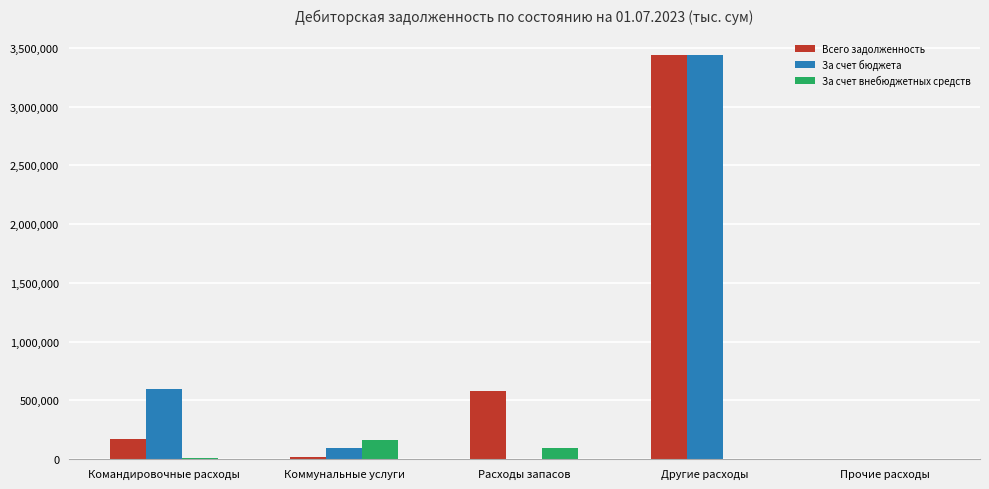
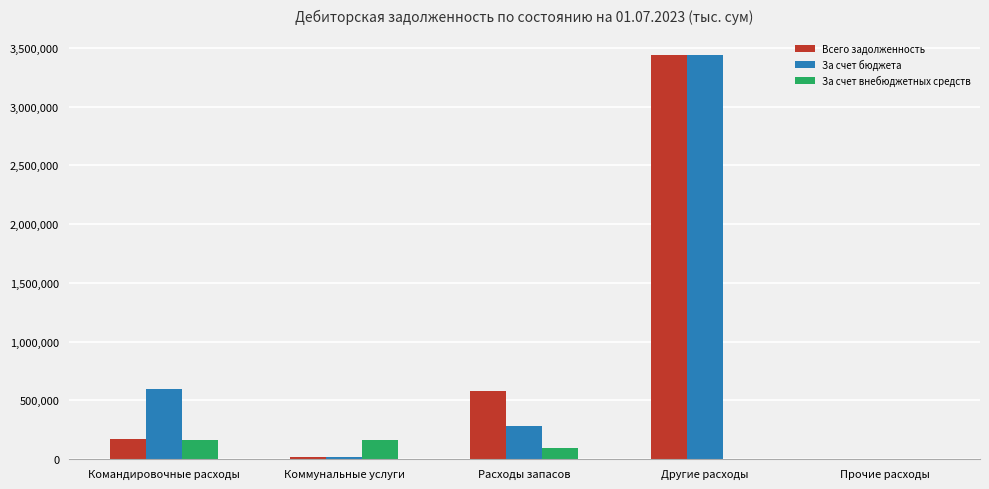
  {
    "Всего задолженность": {
      "Командировочные расходы": "170,000",
      "Расходы запасов": "580,000",
      "Другие расходы": "3,440,000"
    },
    "За счет бюджета": {
      "Командировочные расходы": "600,000",
-     "Коммунальные услуги": "100,000",
-     "Расходы запасов": "10,000",
+     "Коммунальные услуги": "20,000",
+     "Расходы запасов": "280,000",
      "Другие расходы": "3,440,000"
    },
    "За счет внебюджетных средств": {
-     "Командировочные расходы": "10,000",
+     "Командировочные расходы": "160,000",
      "Коммунальные услуги": "160,000",
      "Расходы запасов": "100,000",
      "Другие расходы": "0",
      "Прочие расходы": "0"
    }
  }
